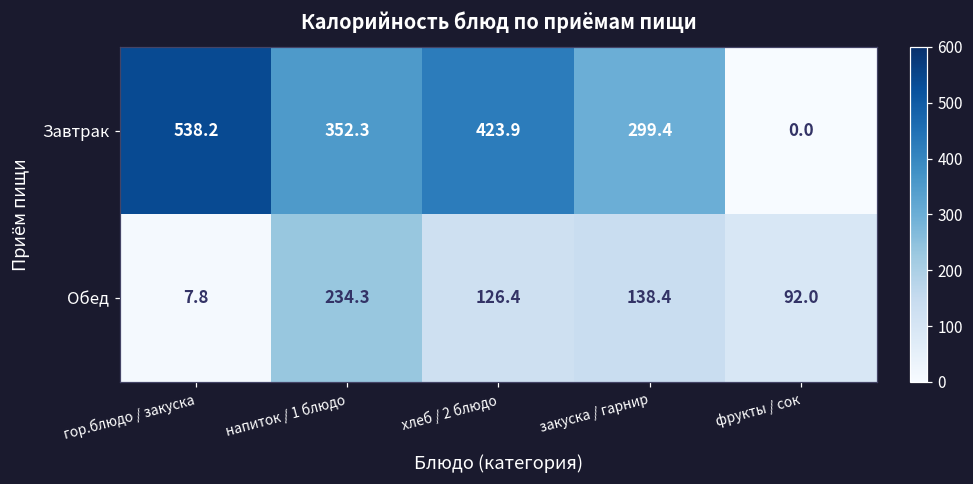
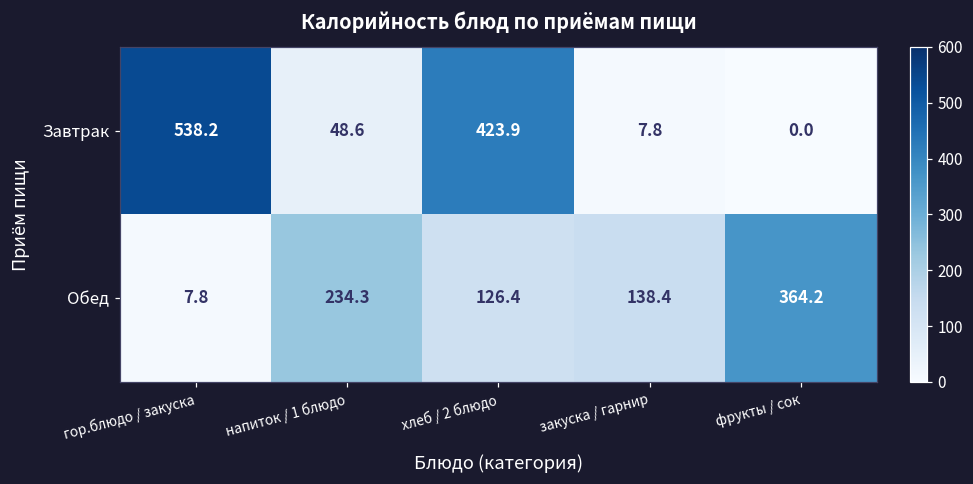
  {
    "Завтрак": {
      "гор.блюдо / закуска": 538.2,
-     "напиток / 1 блюдо": 352.3,
+     "напиток / 1 блюдо": 48.6,
      "хлеб / 2 блюдо": 423.9,
-     "закуска / гарнир": 299.4,
+     "закуска / гарнир": 7.8,
      "фрукты / сок": 0.0
    },
    "Обед": {
      "гор.блюдо / закуска": 7.8,
      "напиток / 1 блюдо": 234.3,
      "хлеб / 2 блюдо": 126.4,
      "закуска / гарнир": 138.4,
-     "фрукты / сок": 92.0
+     "фрукты / сок": 364.2
    }
  }
